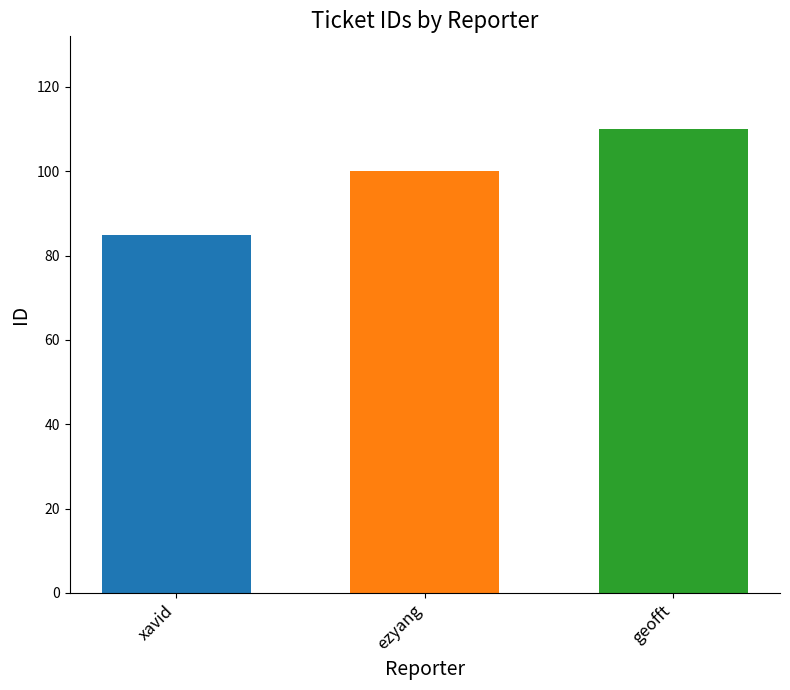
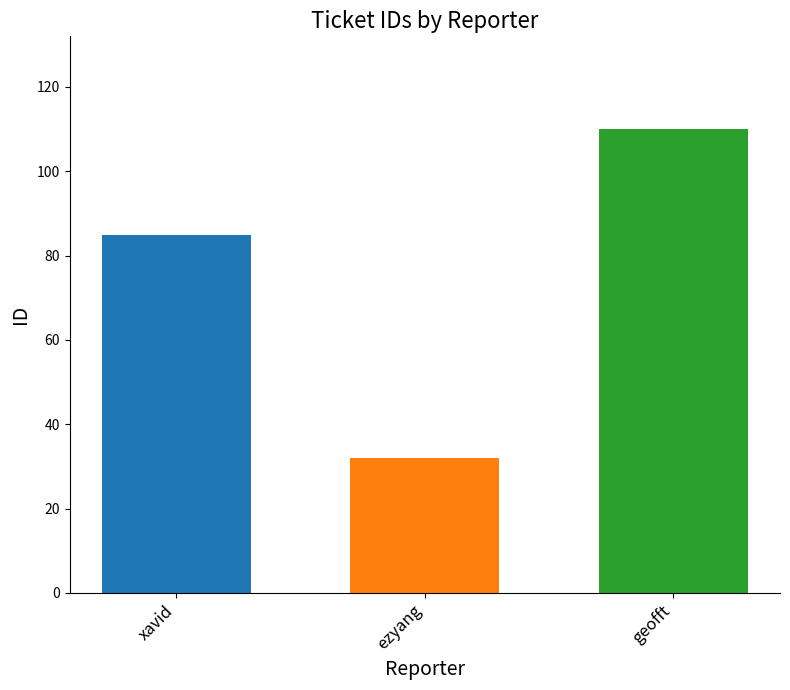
  {
    "xavid": 85,
-   "ezyang": 100,
+   "ezyang": 32,
    "geofft": 110
  }
